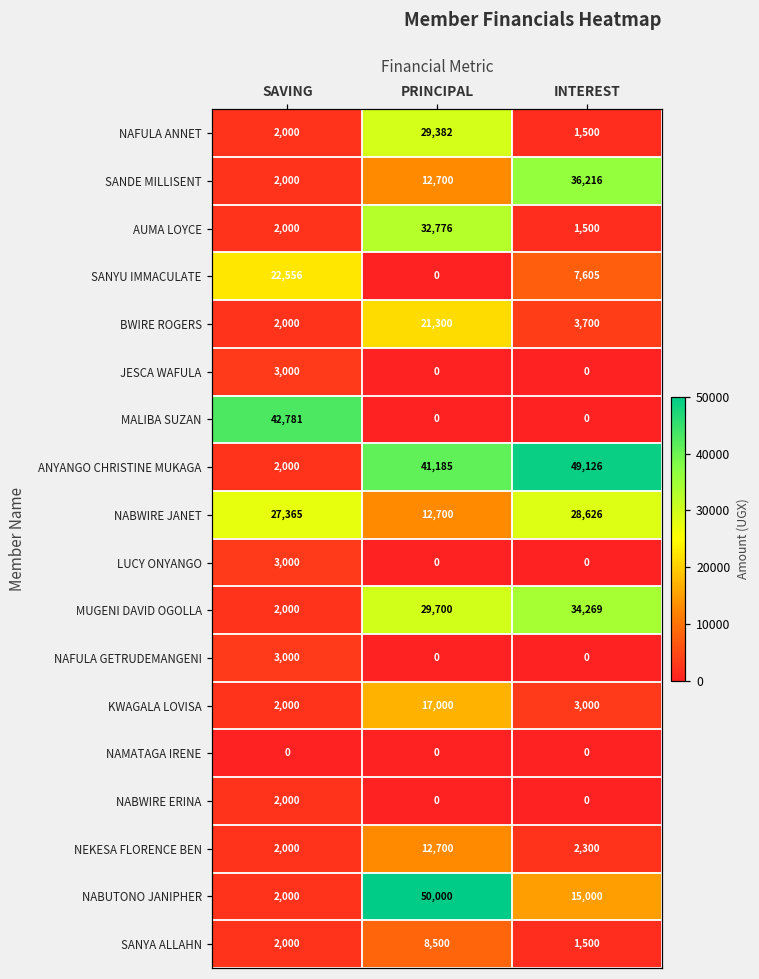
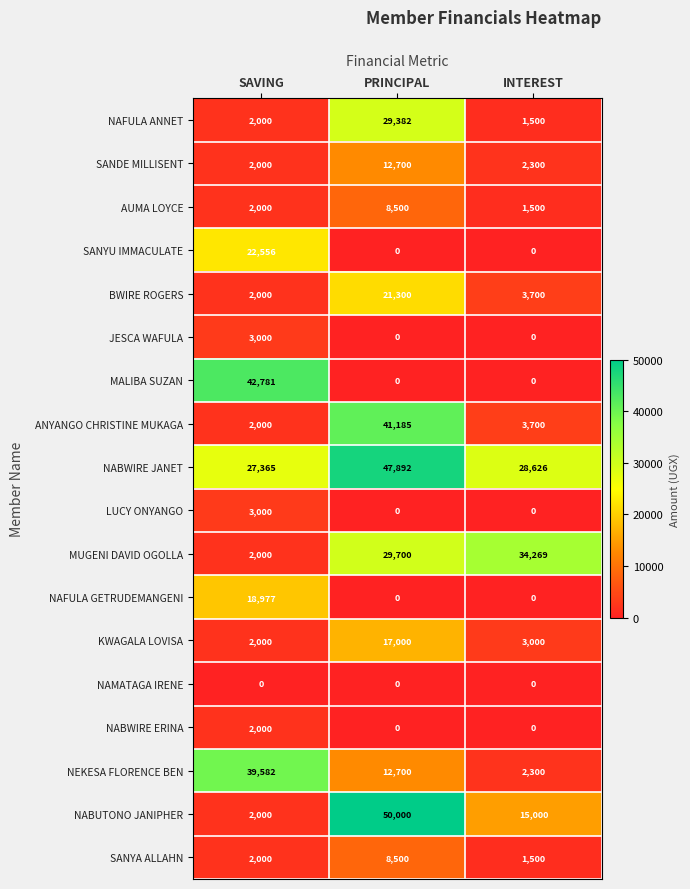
  {
    "NAFULA ANNET": {
      "SAVING": "2,000",
      "PRINCIPAL": "29,382",
      "INTEREST": "1,500"
    },
    "SANDE MILLISENT": {
      "SAVING": "2,000",
      "PRINCIPAL": "12,700",
-     "INTEREST": "36,216"
+     "INTEREST": "2,300"
    },
    "AUMA LOYCE": {
      "SAVING": "2,000",
-     "PRINCIPAL": "32,776",
+     "PRINCIPAL": "8,500",
      "INTEREST": "1,500"
    },
    "SANYU IMMACULATE": {
      "SAVING": "22,556",
      "PRINCIPAL": "0",
-     "INTEREST": "7,605"
+     "INTEREST": "0"
    },
    "BWIRE ROGERS": {
      "SAVING": "2,000",
      "PRINCIPAL": "21,300",
      "INTEREST": "3,700"
    },
    "JESCA WAFULA": {
      "SAVING": "3,000",
      "PRINCIPAL": "0",
      "INTEREST": "0"
    },
    "MALIBA SUZAN": {
      "SAVING": "42,781",
      "PRINCIPAL": "0",
      "INTEREST": "0"
    },
    "ANYANGO CHRISTINE MUKAGA": {
      "SAVING": "2,000",
      "PRINCIPAL": "41,185",
-     "INTEREST": "49,126"
+     "INTEREST": "3,700"
    },
    "NABWIRE JANET": {
      "SAVING": "27,365",
-     "PRINCIPAL": "12,700",
+     "PRINCIPAL": "47,892",
      "INTEREST": "28,626"
    },
    "LUCY ONYANGO": {
      "SAVING": "3,000",
      "PRINCIPAL": "0",
      "INTEREST": "0"
    },
    "MUGENI DAVID OGOLLA": {
      "SAVING": "2,000",
      "PRINCIPAL": "29,700",
      "INTEREST": "34,269"
    },
    "NAFULA GETRUDEMANGENI": {
-     "SAVING": "3,000",
+     "SAVING": "18,977",
      "PRINCIPAL": "0",
      "INTEREST": "0"
    },
    "KWAGALA LOVISA": {
      "SAVING": "2,000",
      "PRINCIPAL": "17,000",
      "INTEREST": "3,000"
    },
    "NAMATAGA IRENE": {
      "SAVING": "0",
      "PRINCIPAL": "0",
      "INTEREST": "0"
    },
    "NABWIRE ERINA": {
      "SAVING": "2,000",
      "PRINCIPAL": "0",
      "INTEREST": "0"
    },
    "NEKESA FLORENCE BEN": {
-     "SAVING": "2,000",
+     "SAVING": "39,582",
      "PRINCIPAL": "12,700",
      "INTEREST": "2,300"
    },
    "NABUTONO JANIPHER": {
      "SAVING": "2,000",
      "PRINCIPAL": "50,000",
      "INTEREST": "15,000"
    },
    "SANYA ALLAHN": {
      "SAVING": "2,000",
      "PRINCIPAL": "8,500",
      "INTEREST": "1,500"
    }
  }
